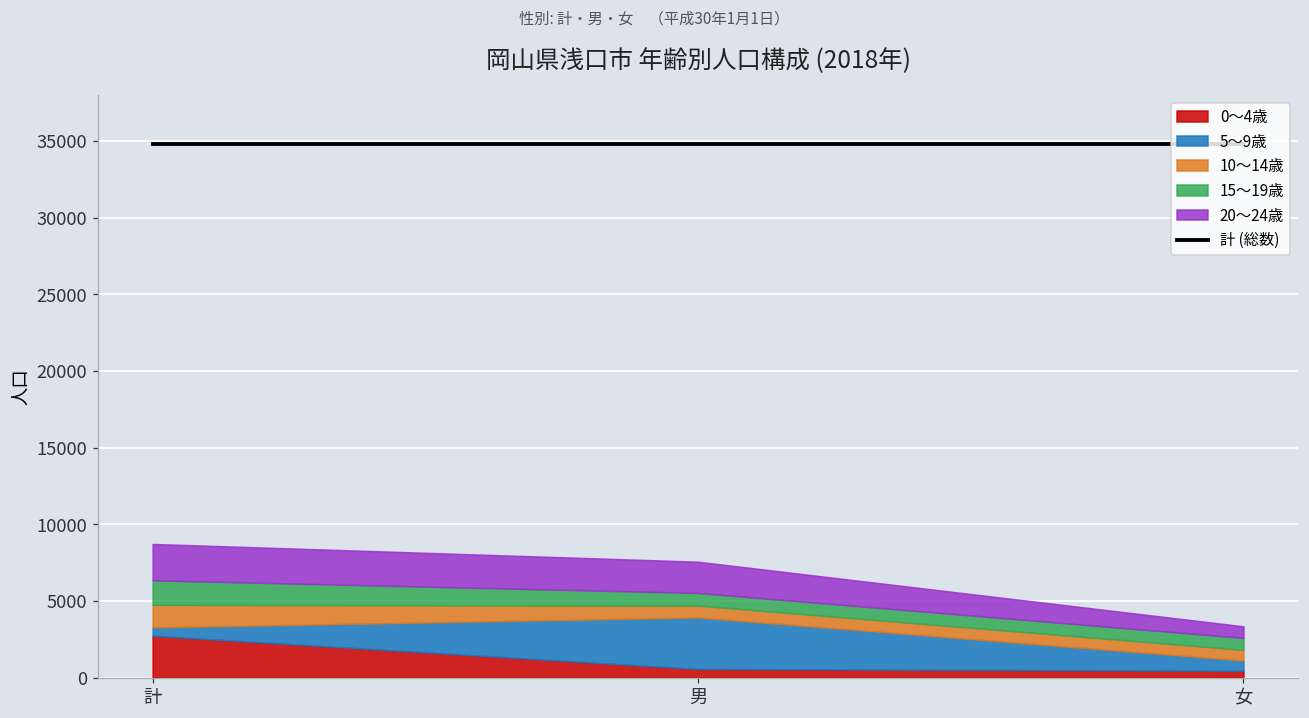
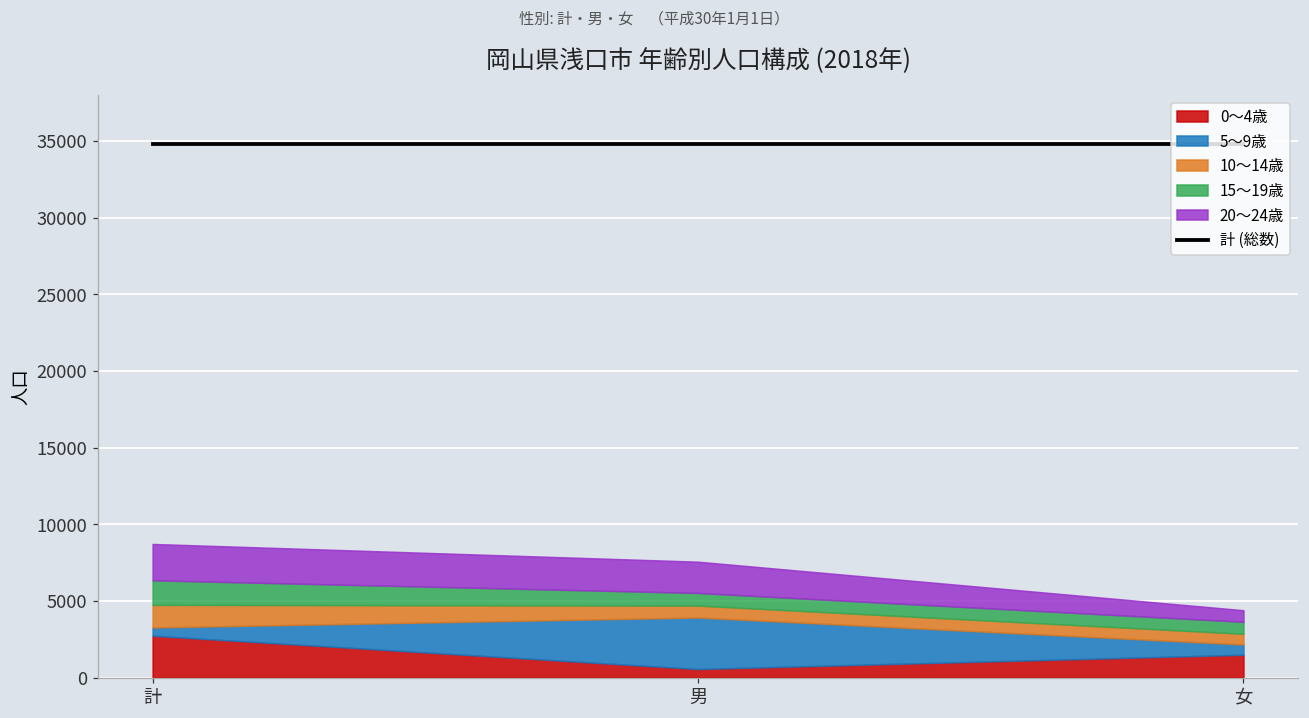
  {
    "計 (総数)": {
      "計": 34800,
      "男": 34800
    },
    "0～4歳": {
      "計": 2700,
      "男": 600,
-     "女": 400
+     "女": 1500
    },
    "5～9歳": {
      "計": 500,
      "男": 3400,
      "女": 700
    },
    "10～14歳": {
      "計": 1500,
      "男": 800,
      "女": 700
    },
    "15～19歳": {
      "計": 1600,
      "男": 800,
      "女": 800
    },
    "20～24歳": {
      "計": 2400,
      "男": 2000,
      "女": 800
    }
  }
